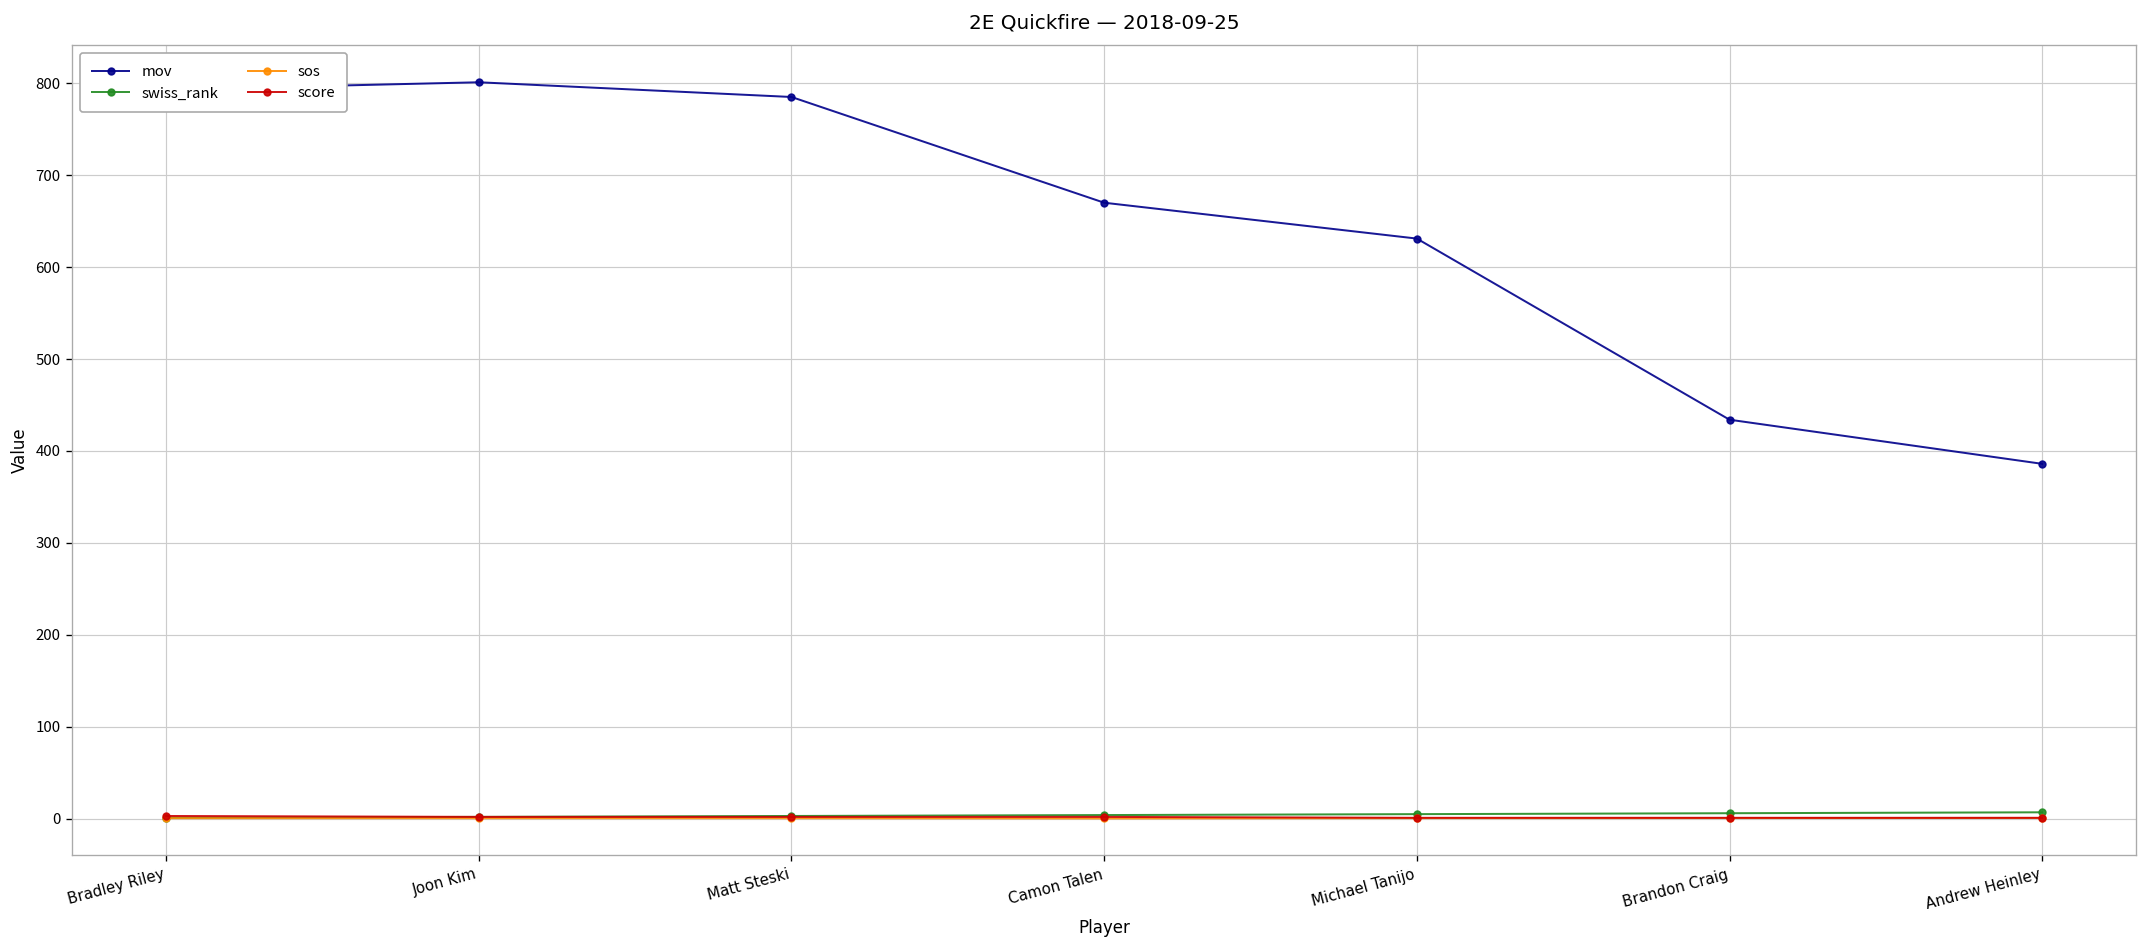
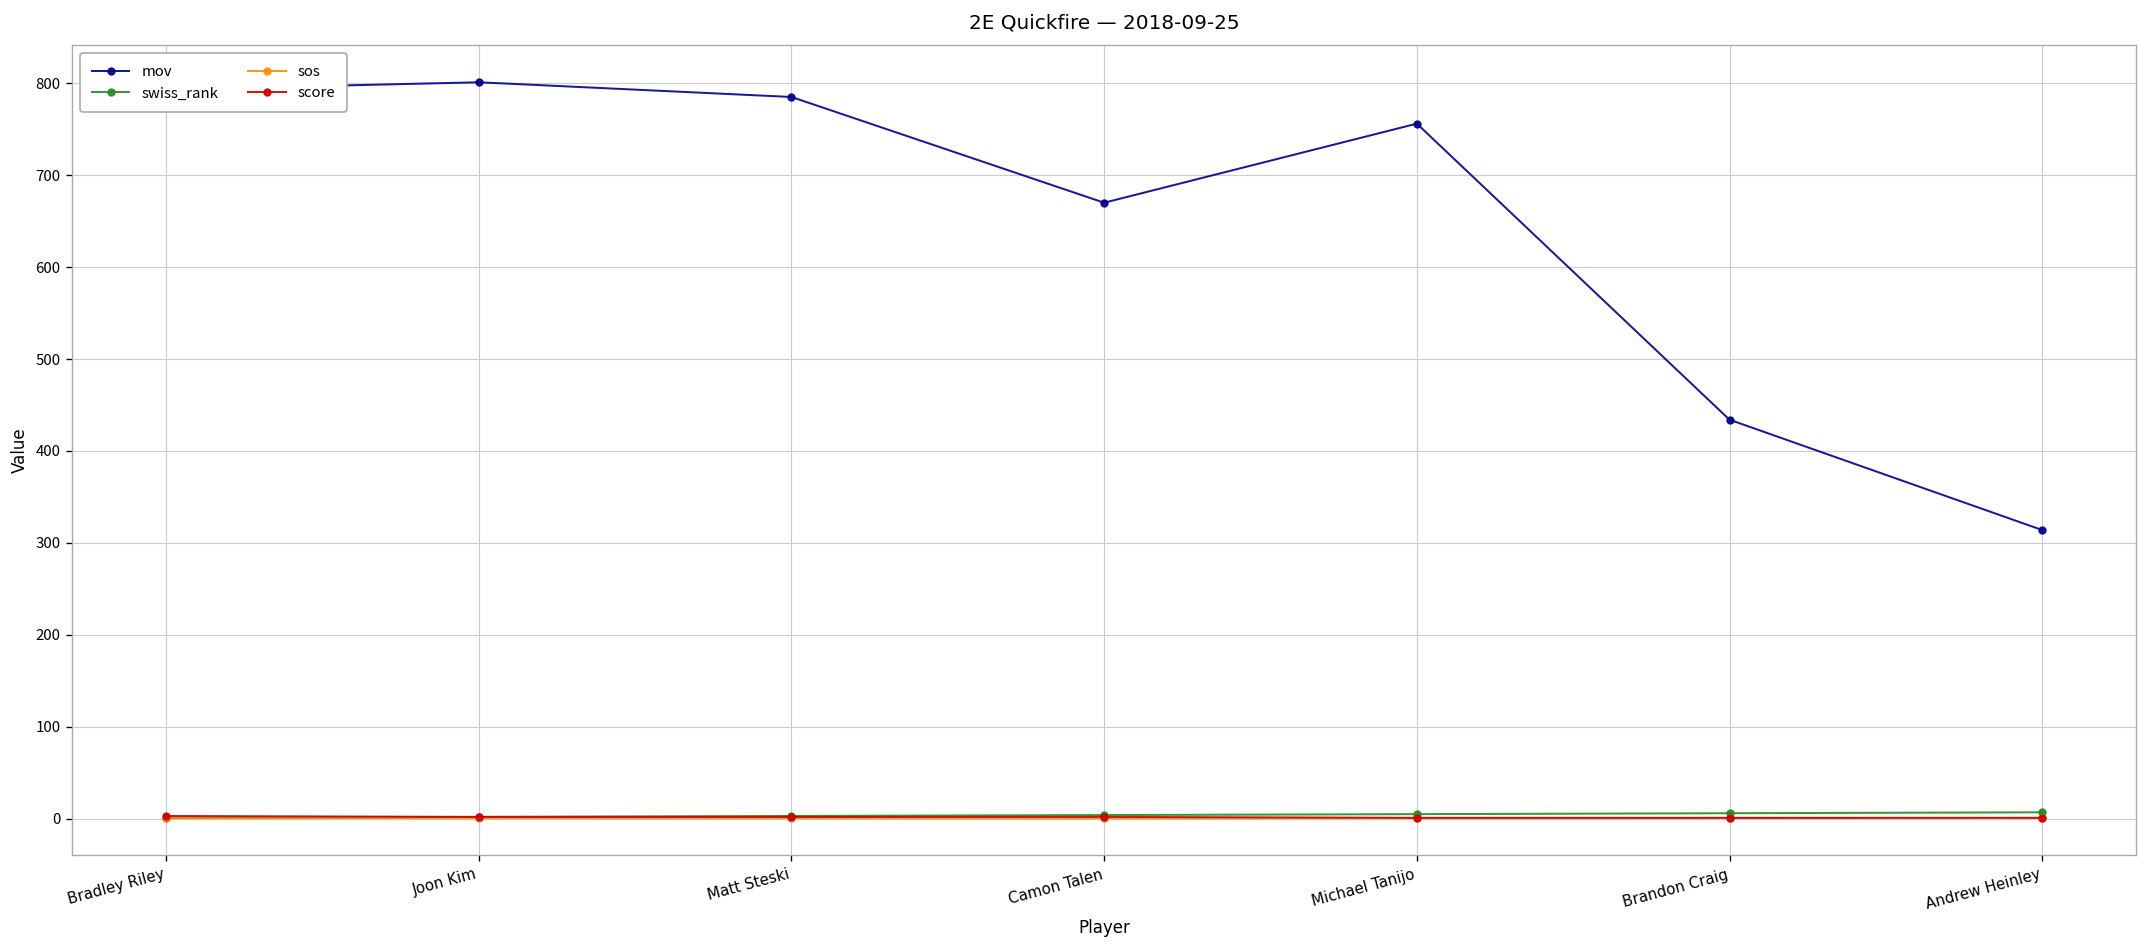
  {
    "mov": {
      "Joon Kim": 800,
      "Matt Steski": 790,
      "Camon Talen": 670,
-     "Michael Tanijo": 630,
+     "Michael Tanijo": 760,
      "Brandon Craig": 430,
-     "Andrew Heinley": 390
+     "Andrew Heinley": 310
    },
    "swiss_rank": {
      "Michael Tanijo": 10,
      "Brandon Craig": 10,
      "Andrew Heinley": 10
    }
  }
